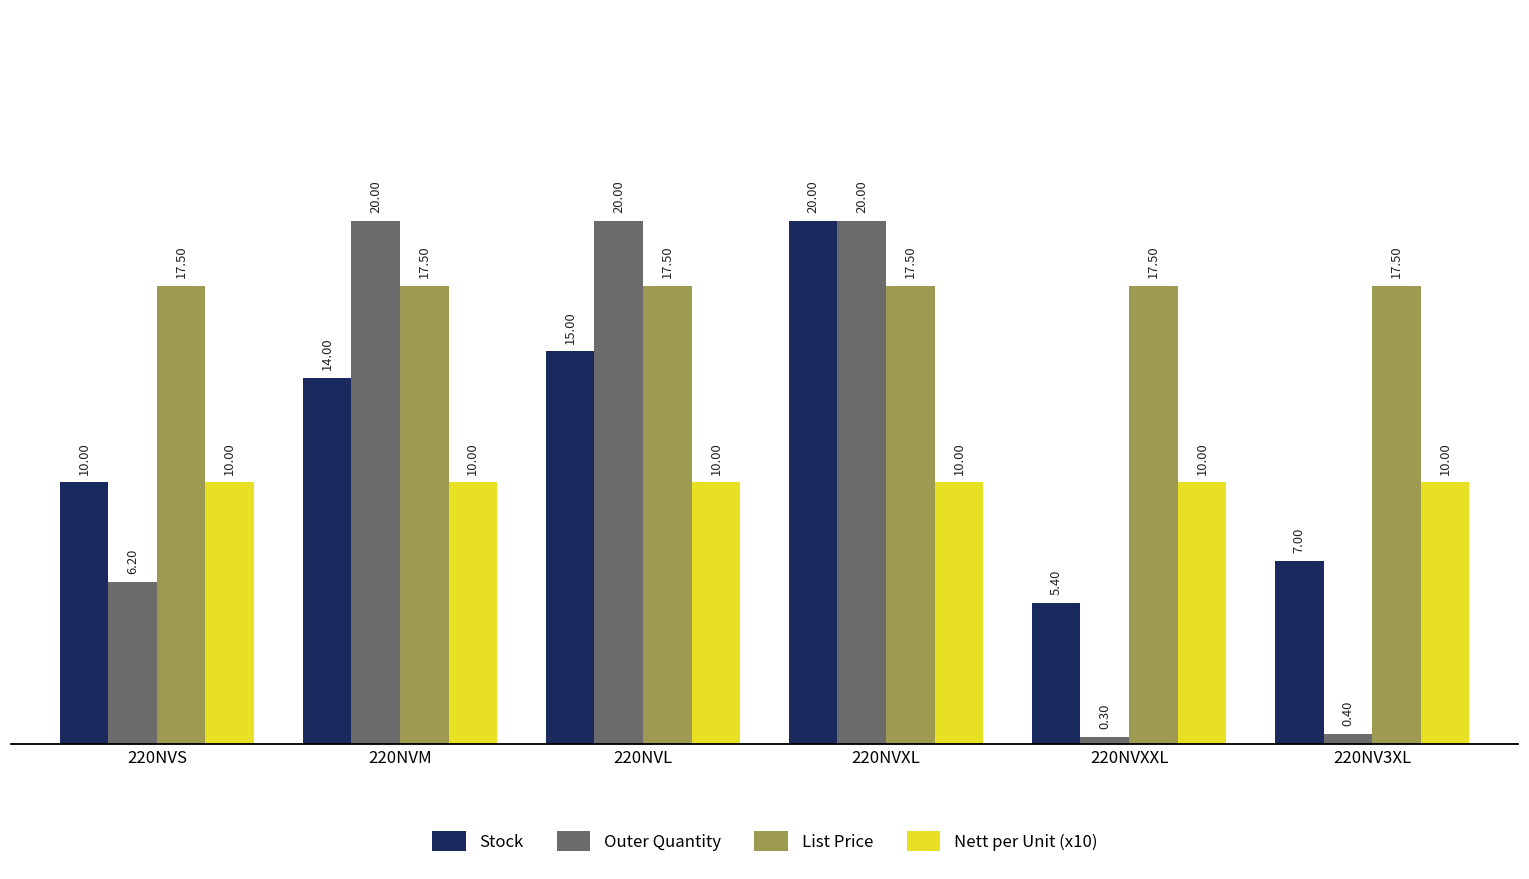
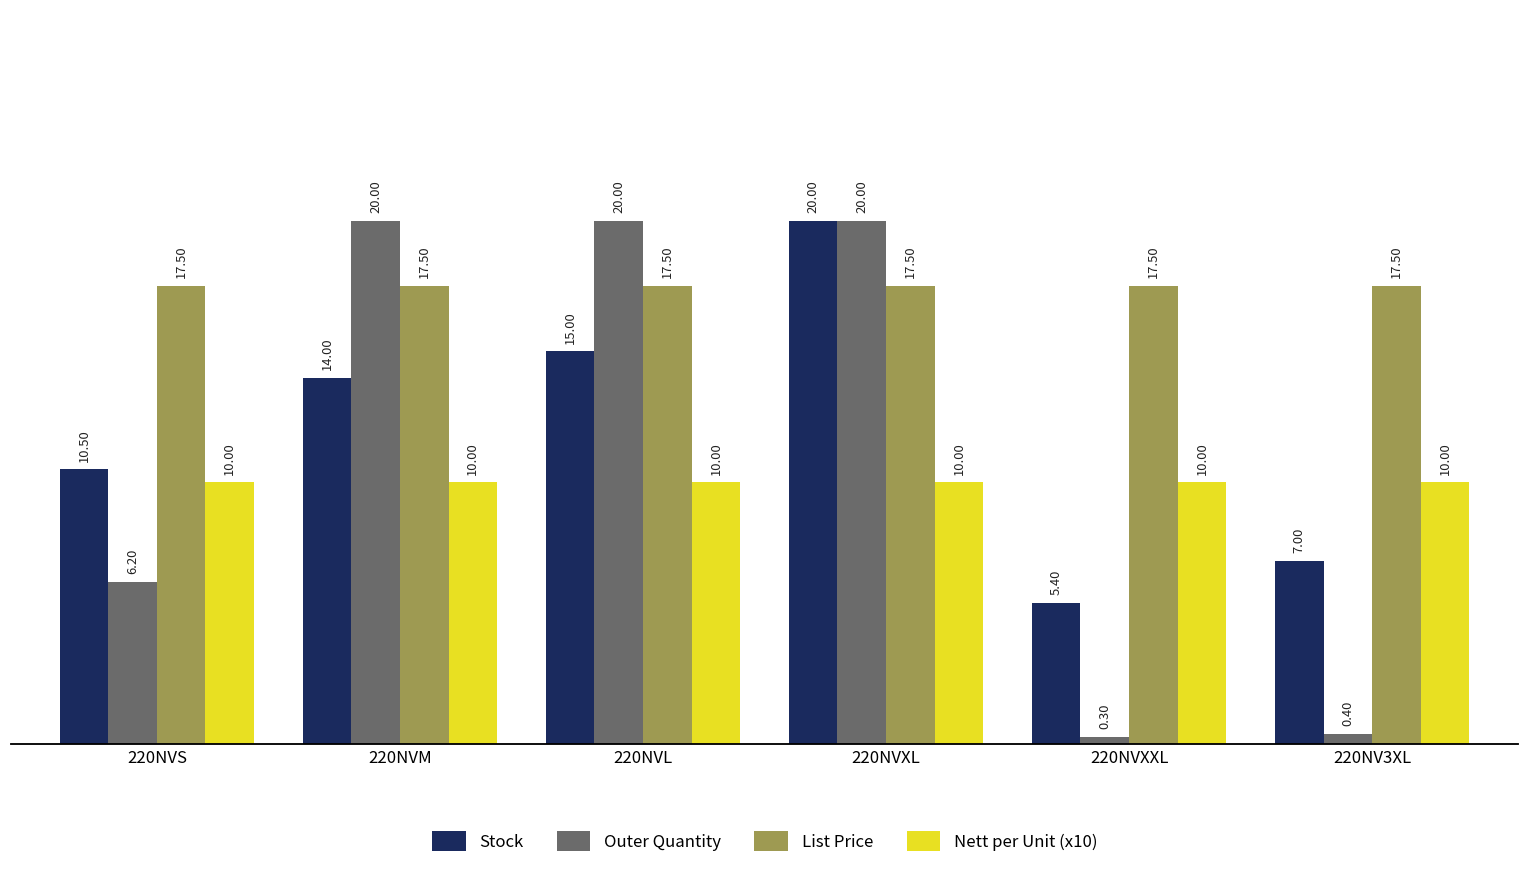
  {
    "Stock": {
-     "220NVS": 10.00,
+     "220NVS": 10.50,
      "220NVM": 14.00,
      "220NVL": 15.00,
      "220NVXL": 20.00,
      "220NVXXL": 5.40,
      "220NV3XL": 7.00
    },
    "Outer Quantity": {
      "220NVS": 6.20,
      "220NVM": 20.00,
      "220NVL": 20.00,
      "220NVXL": 20.00,
      "220NVXXL": 0.30,
      "220NV3XL": 0.40
    },
    "List Price": {
      "220NVS": 17.50,
      "220NVM": 17.50,
      "220NVL": 17.50,
      "220NVXL": 17.50,
      "220NVXXL": 17.50,
      "220NV3XL": 17.50
    },
    "Nett per Unit (x10)": {
      "220NVS": 10.00,
      "220NVM": 10.00,
      "220NVL": 10.00,
      "220NVXL": 10.00,
      "220NVXXL": 10.00,
      "220NV3XL": 10.00
    }
  }
